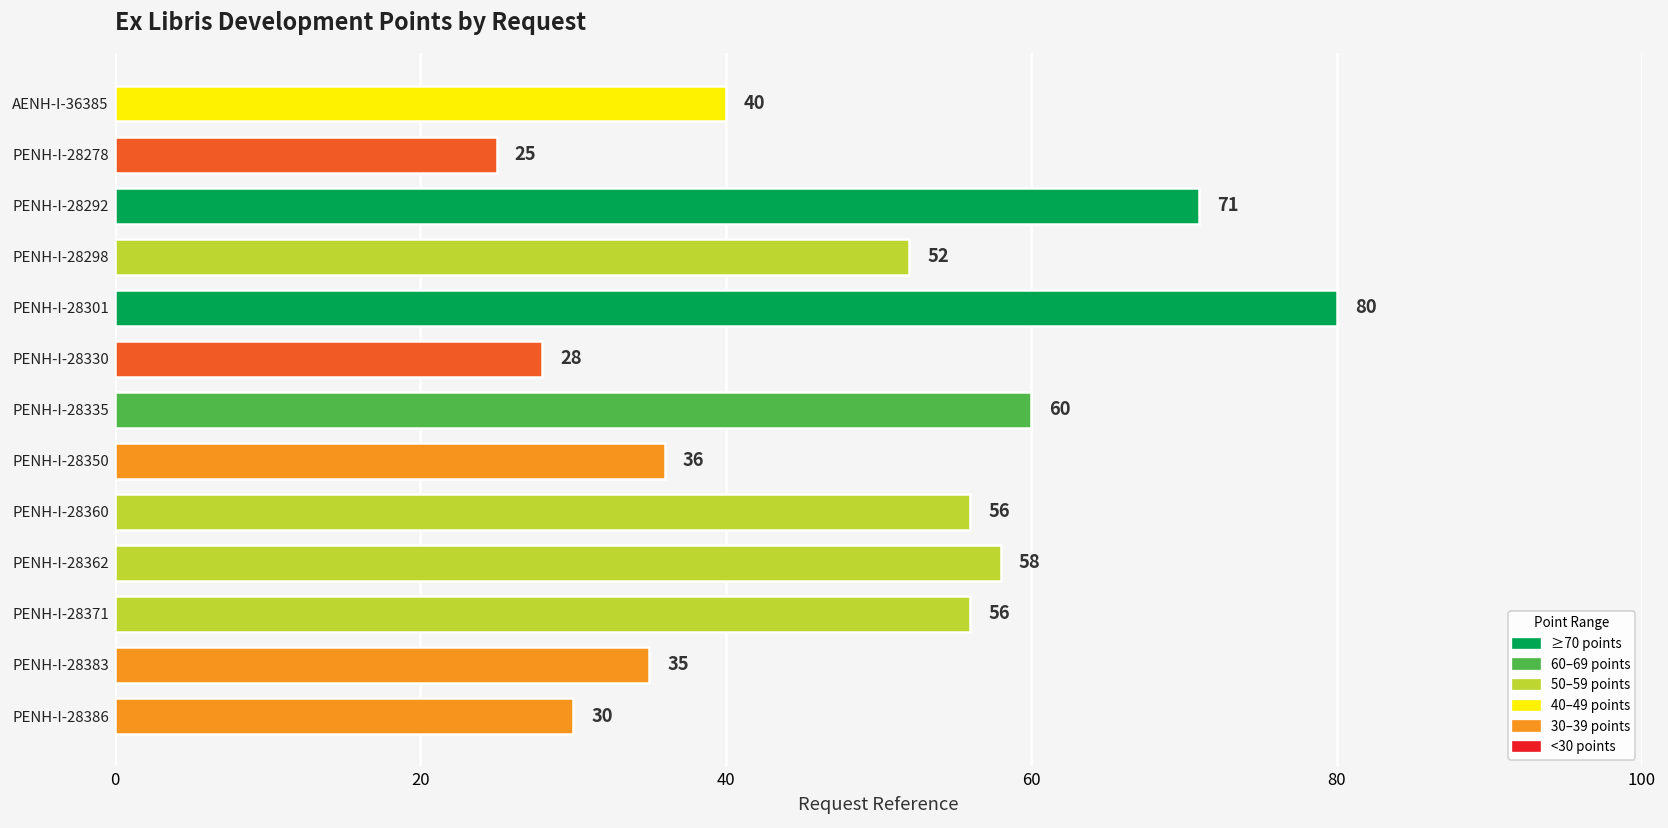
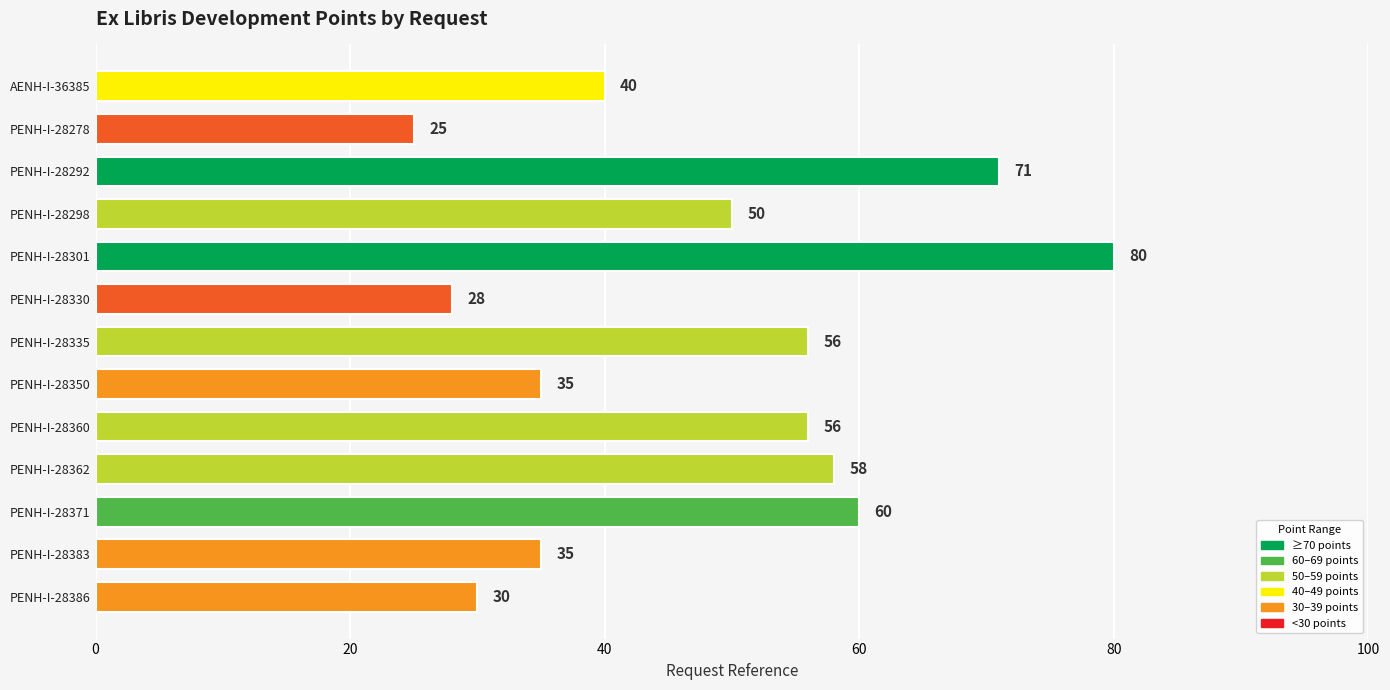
  {
    "AENH-I-36385": 40,
    "PENH-I-28278": 25,
    "PENH-I-28292": 71,
-   "PENH-I-28298": 52,
+   "PENH-I-28298": 50,
    "PENH-I-28301": 80,
    "PENH-I-28330": 28,
-   "PENH-I-28335": 60,
-   "PENH-I-28350": 36,
+   "PENH-I-28335": 56,
+   "PENH-I-28350": 35,
    "PENH-I-28360": 56,
    "PENH-I-28362": 58,
-   "PENH-I-28371": 56,
+   "PENH-I-28371": 60,
    "PENH-I-28383": 35,
    "PENH-I-28386": 30
  }
